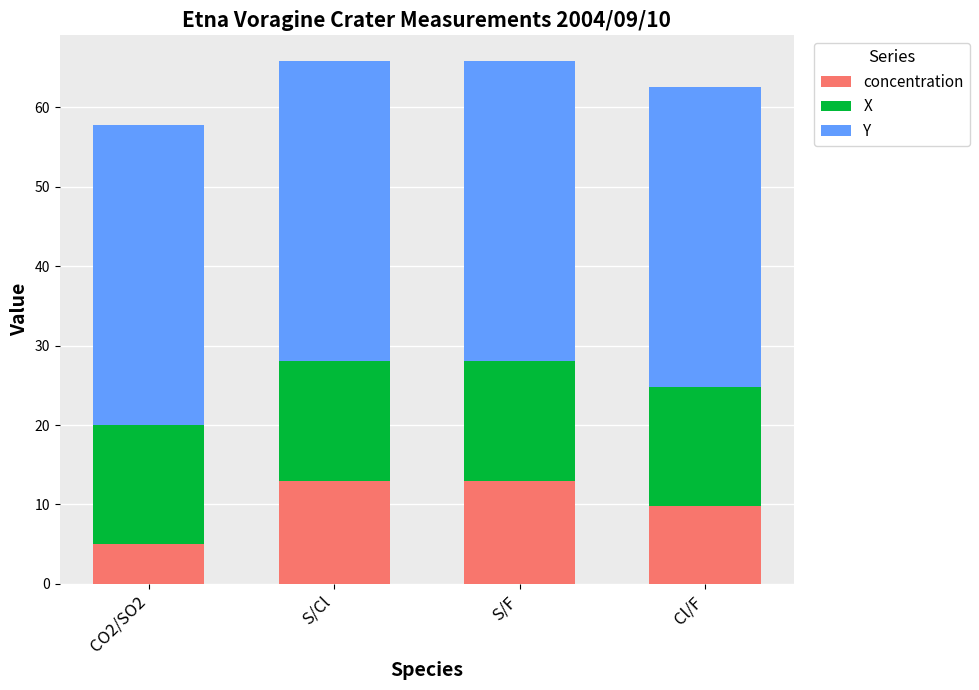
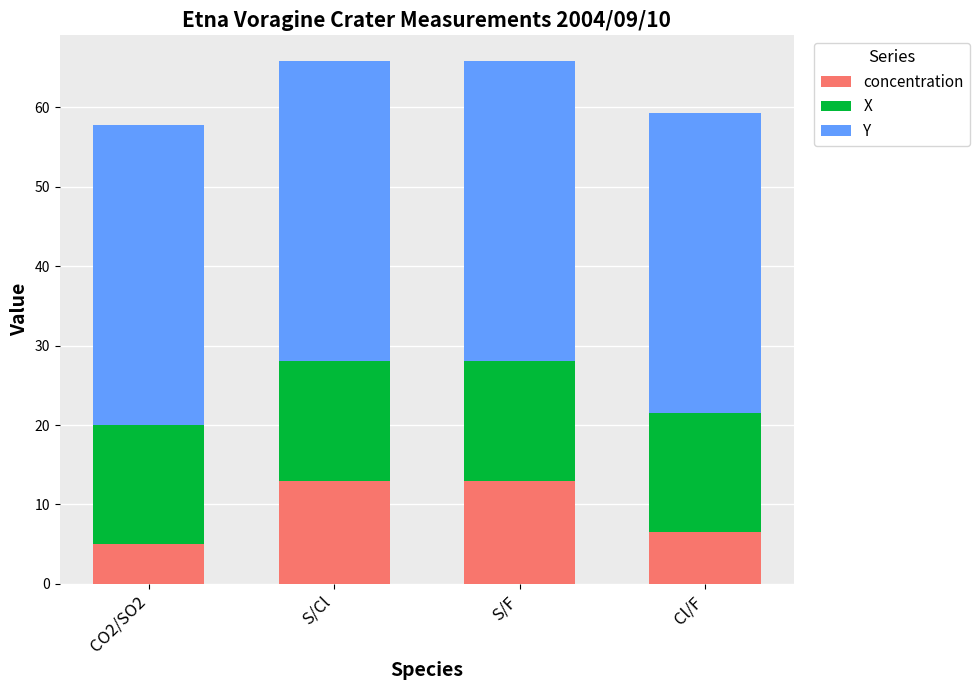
  {
    "concentration": {
      "CO2/SO2": 5,
      "S/Cl": 13,
      "S/F": 13,
-     "Cl/F": 10
+     "Cl/F": 7
    },
    "X": {
      "CO2/SO2": 15,
      "S/Cl": 15,
      "S/F": 15,
      "Cl/F": 15
    },
    "Y": {
      "CO2/SO2": 38,
      "S/Cl": 38,
      "S/F": 38,
      "Cl/F": 38
    }
  }
